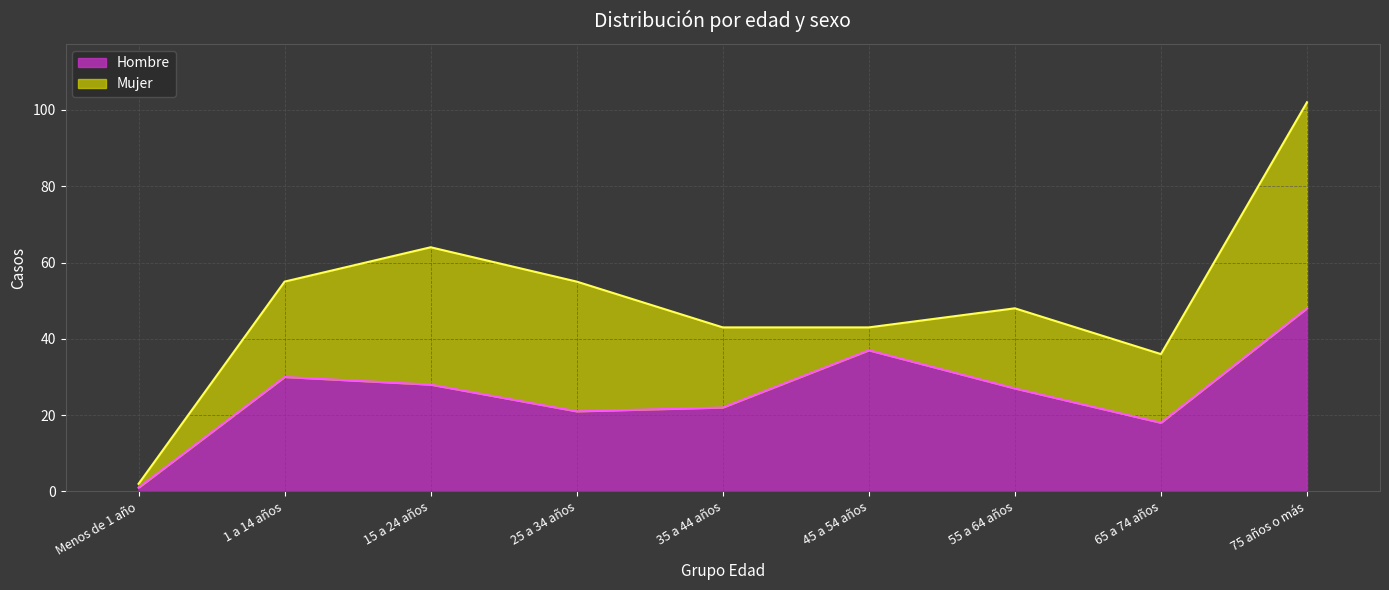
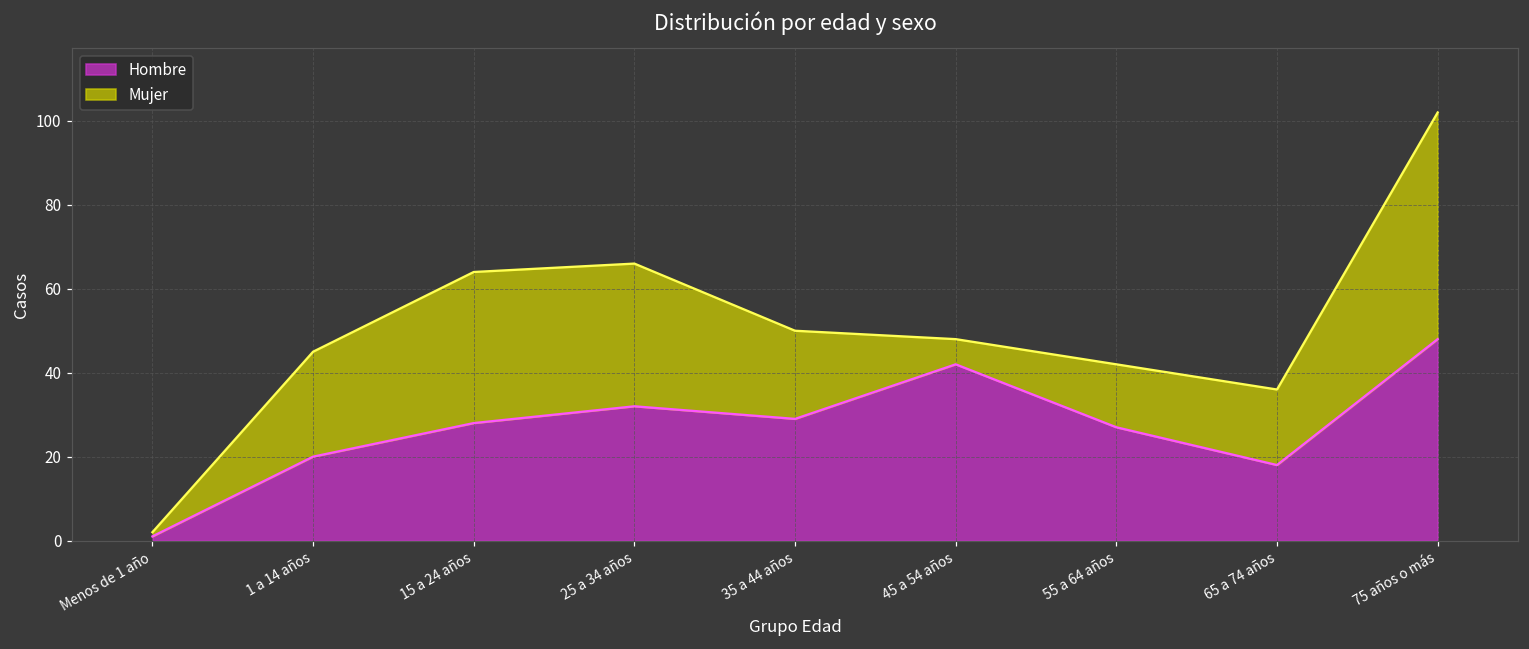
  {
    "Hombre": {
      "Menos de 1 año": 1,
-     "1 a 14 años": 30,
+     "1 a 14 años": 20,
      "15 a 24 años": 28,
-     "25 a 34 años": 21,
-     "35 a 44 años": 22,
-     "45 a 54 años": 37,
+     "25 a 34 años": 32,
+     "35 a 44 años": 29,
+     "45 a 54 años": 42,
      "55 a 64 años": 27,
      "65 a 74 años": 18,
      "75 años o más": 48
    },
    "Mujer": {
      "Menos de 1 año": 1,
      "1 a 14 años": 25,
      "15 a 24 años": 36,
      "25 a 34 años": 34,
      "35 a 44 años": 21,
      "45 a 54 años": 6,
-     "55 a 64 años": 21,
+     "55 a 64 años": 15,
      "65 a 74 años": 18,
      "75 años o más": 54
    }
  }
